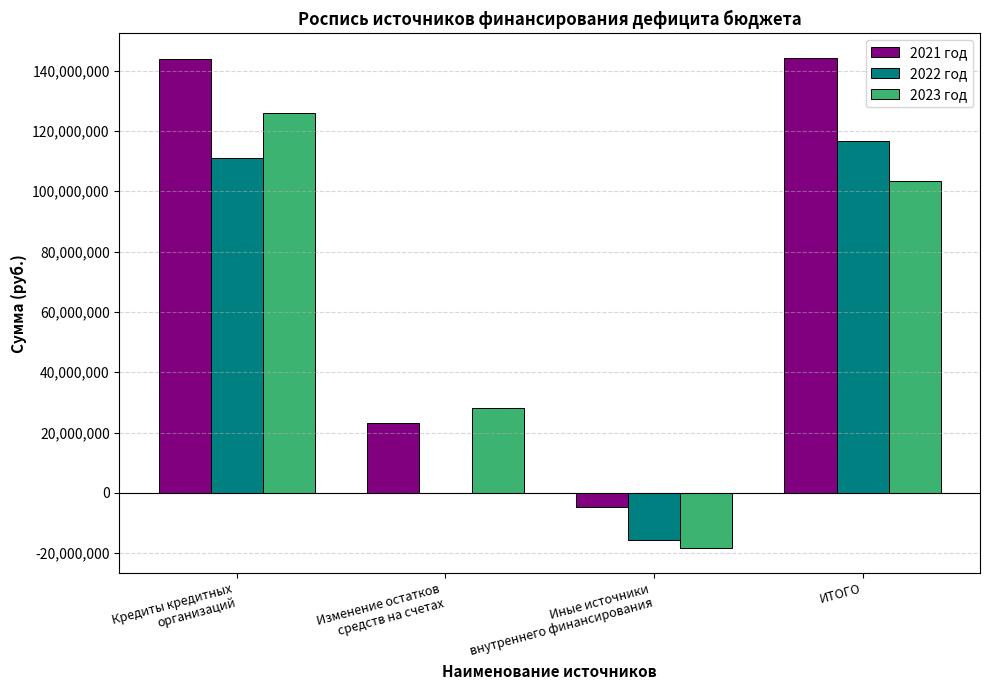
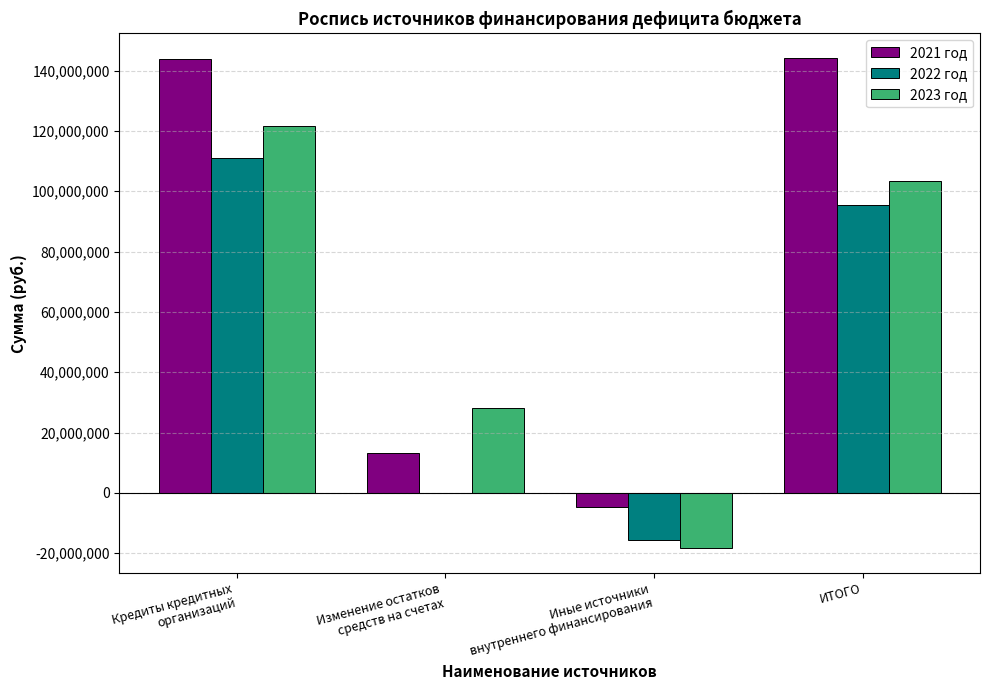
  {
    "2021 год": {
      "Кредиты кредитных организаций": "144,000,000",
-     "Изменение остатков средств на счетах": "23,000,000",
+     "Изменение остатков средств на счетах": "13,000,000",
      "Иные источники внутреннего финансирования": "-5,000,000",
      "ИТОГО": "144,000,000"
    },
    "2022 год": {
      "Кредиты кредитных организаций": "111,000,000",
      "Изменение остатков средств на счетах": "0",
      "Иные источники внутреннего финансирования": "-16,000,000",
-     "ИТОГО": "117,000,000"
+     "ИТОГО": "96,000,000"
    },
    "2023 год": {
-     "Кредиты кредитных организаций": "126,000,000",
+     "Кредиты кредитных организаций": "122,000,000",
      "Изменение остатков средств на счетах": "28,000,000",
      "Иные источники внутреннего финансирования": "-18,000,000",
      "ИТОГО": "103,000,000"
    }
  }
